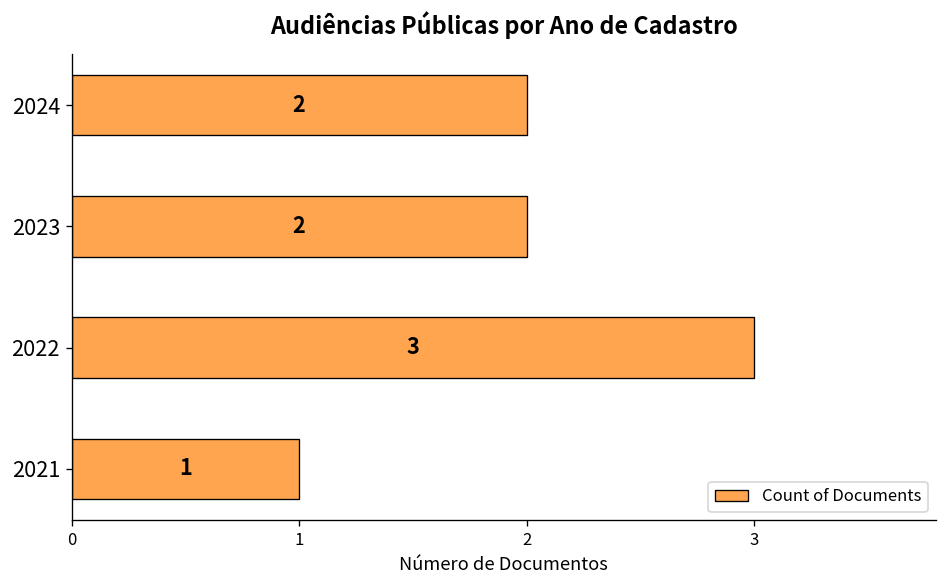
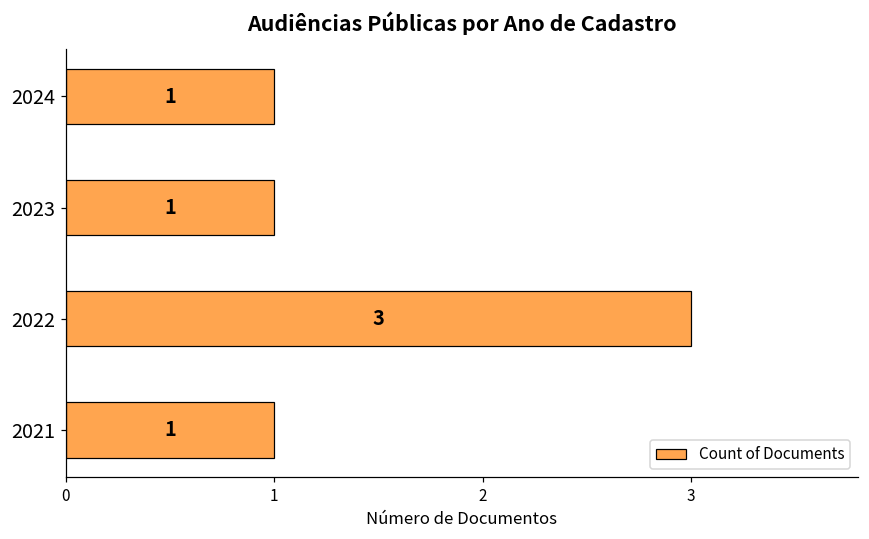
  {
-   "2024": 2,
-   "2023": 2,
+   "2024": 1,
+   "2023": 1,
    "2022": 3,
    "2021": 1
  }
